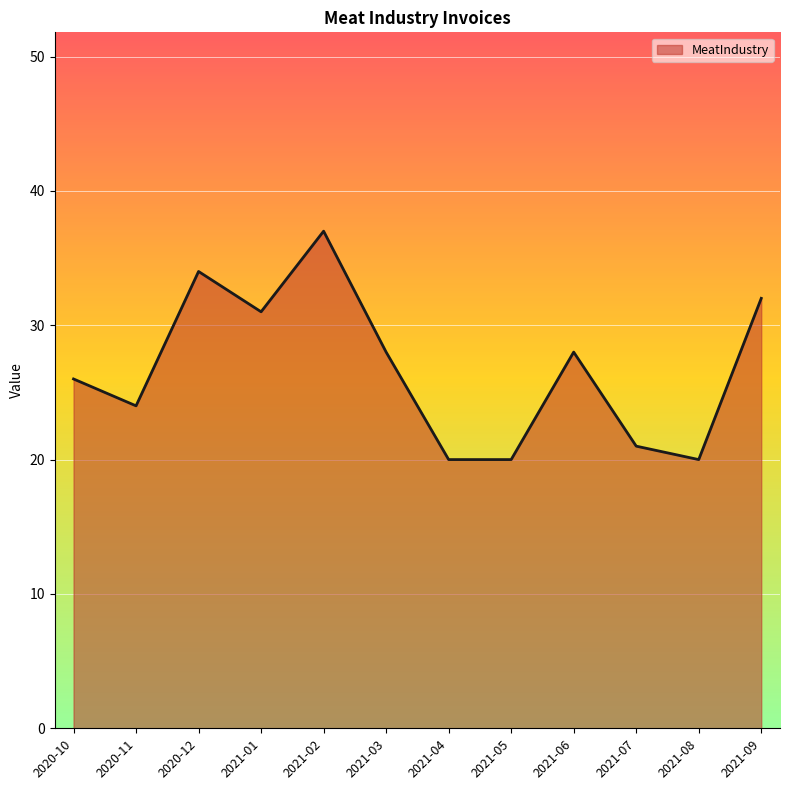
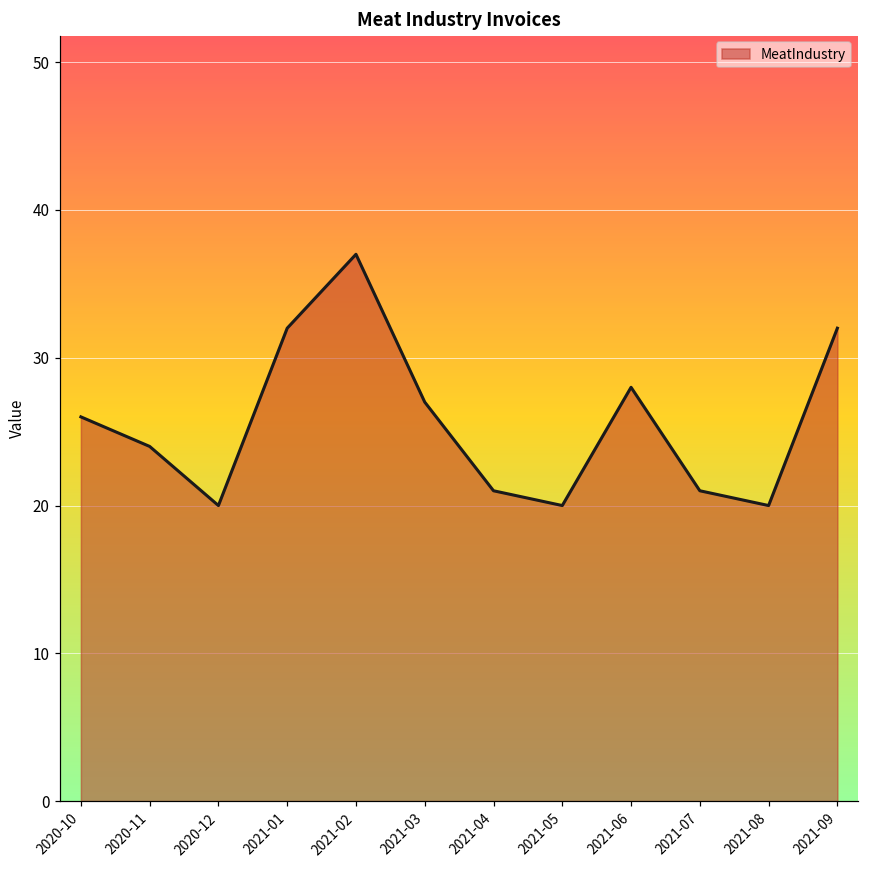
  {
    "2020-10": 26,
    "2020-11": 24,
-   "2020-12": 34,
-   "2021-01": 31,
+   "2020-12": 20,
+   "2021-01": 32,
    "2021-02": 37,
-   "2021-03": 28,
-   "2021-04": 20,
+   "2021-03": 27,
+   "2021-04": 21,
    "2021-05": 20,
    "2021-06": 28,
    "2021-07": 21,
    "2021-08": 20,
    "2021-09": 32
  }
